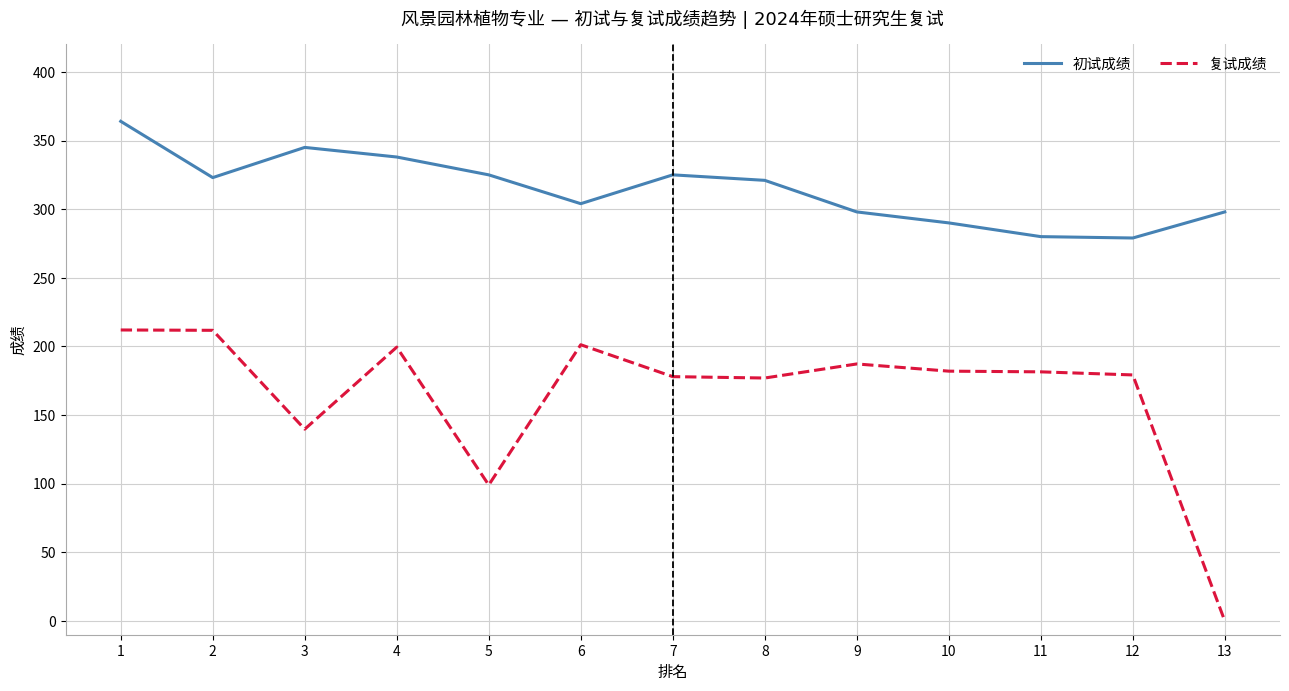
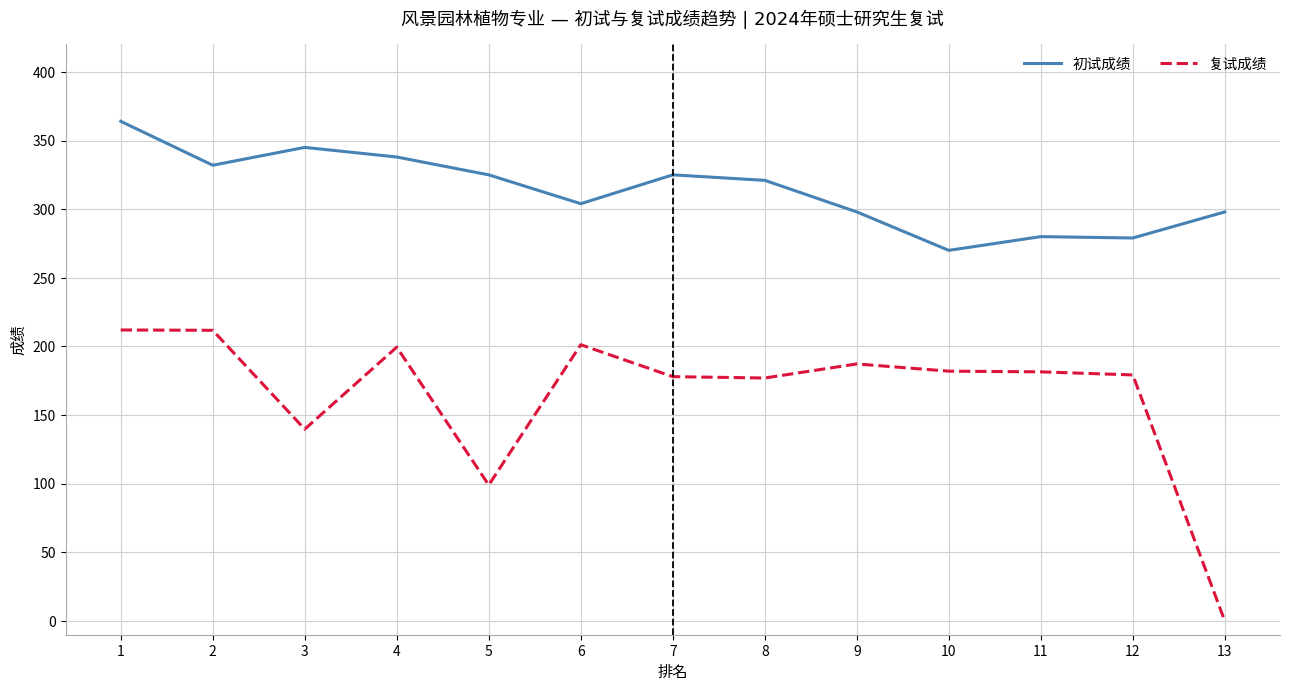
  {
    "初试成绩": {
      "1": 364,
-     "2": 323,
+     "2": 332,
      "3": 345,
      "4": 338,
      "5": 325,
      "6": 304,
      "7": 325,
      "8": 321,
      "9": 298,
-     "10": 290,
+     "10": 270,
      "11": 280,
      "12": 279,
      "13": 298
    },
    "复试成绩": {
      "1": 212,
      "2": 212,
      "3": 140,
      "4": 200,
      "5": 99,
      "6": 201,
      "7": 178,
      "8": 177,
      "9": 187,
      "10": 182,
      "11": 182,
      "12": 179,
      "13": 0
    }
  }
